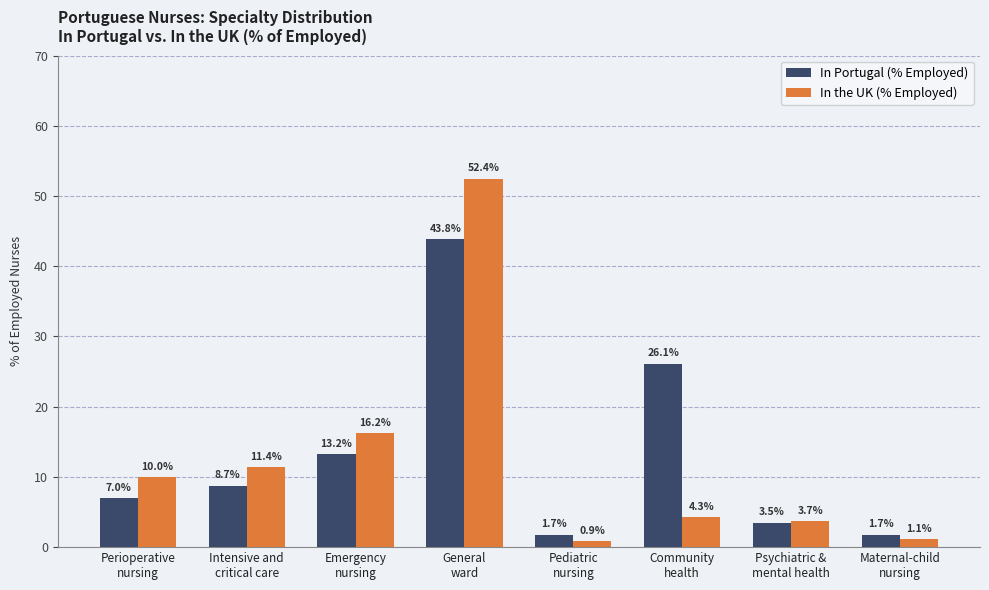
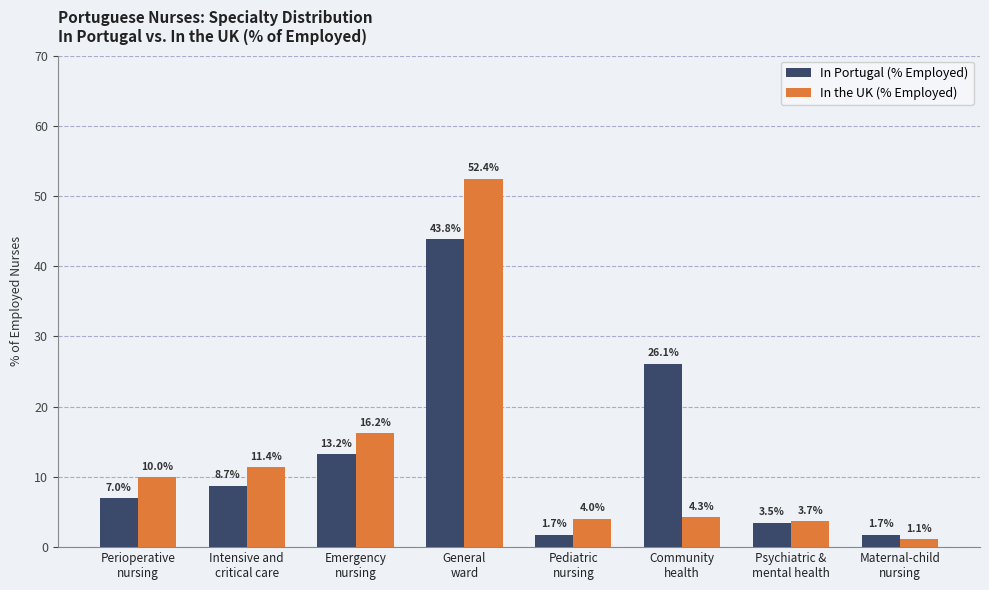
  {
    "In Portugal (% Employed)": {
      "Perioperative nursing": "7.0%",
      "Intensive and critical care": "8.7%",
      "Emergency nursing": "13.2%",
      "General ward": "43.8%",
      "Pediatric nursing": "1.7%",
      "Community health": "26.1%",
      "Psychiatric & mental health": "3.5%",
      "Maternal-child nursing": "1.7%"
    },
    "In the UK (% Employed)": {
      "Perioperative nursing": "10.0%",
      "Intensive and critical care": "11.4%",
      "Emergency nursing": "16.2%",
      "General ward": "52.4%",
-     "Pediatric nursing": "0.9%",
+     "Pediatric nursing": "4.0%",
      "Community health": "4.3%",
      "Psychiatric & mental health": "3.7%",
      "Maternal-child nursing": "1.1%"
    }
  }
